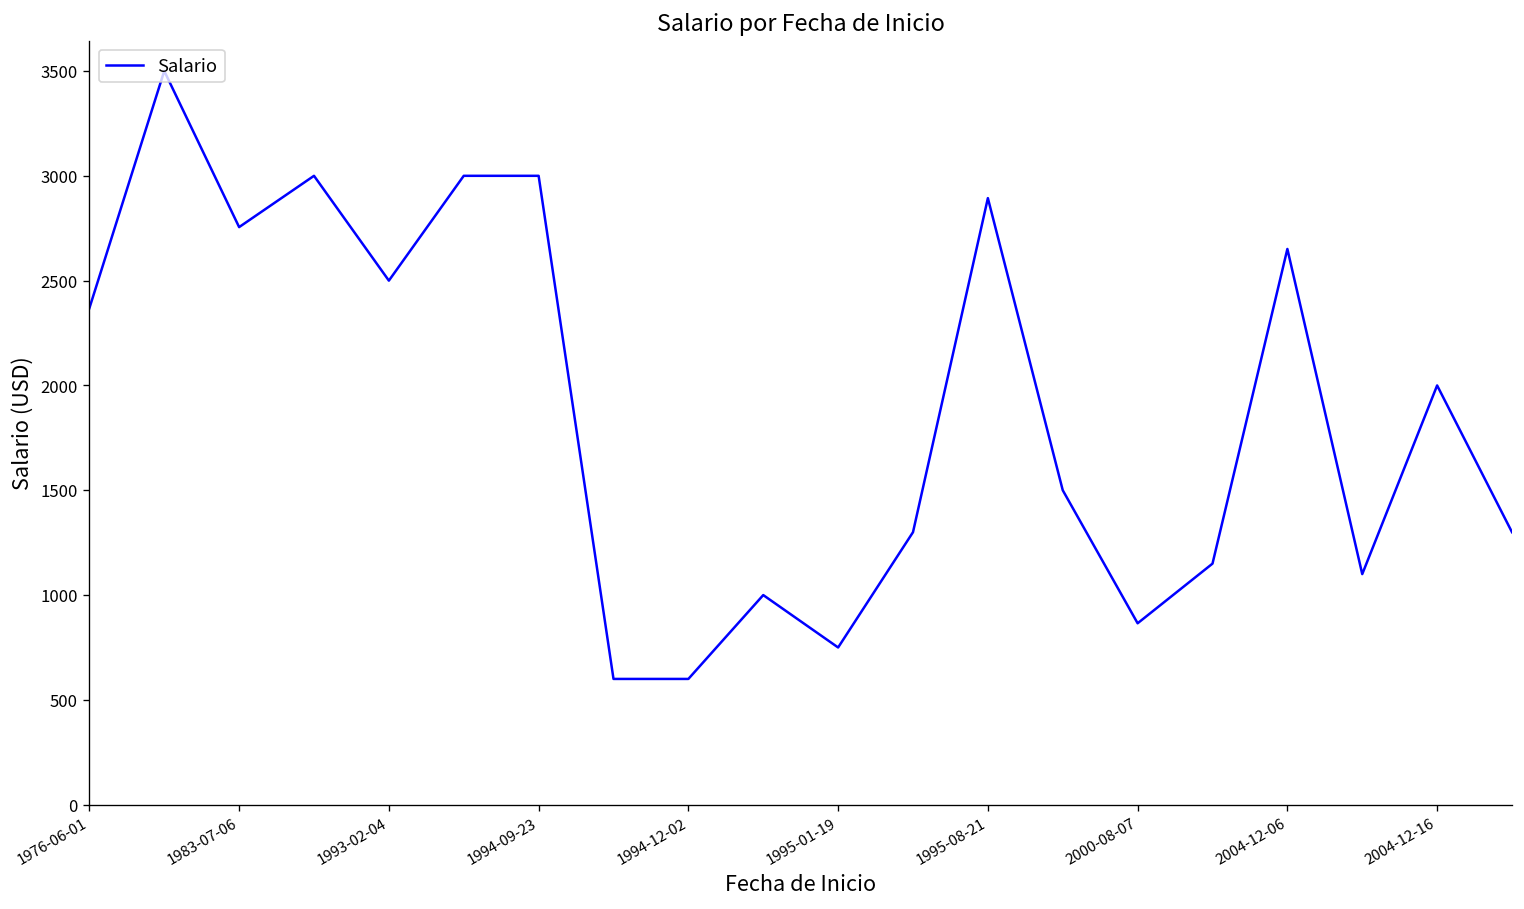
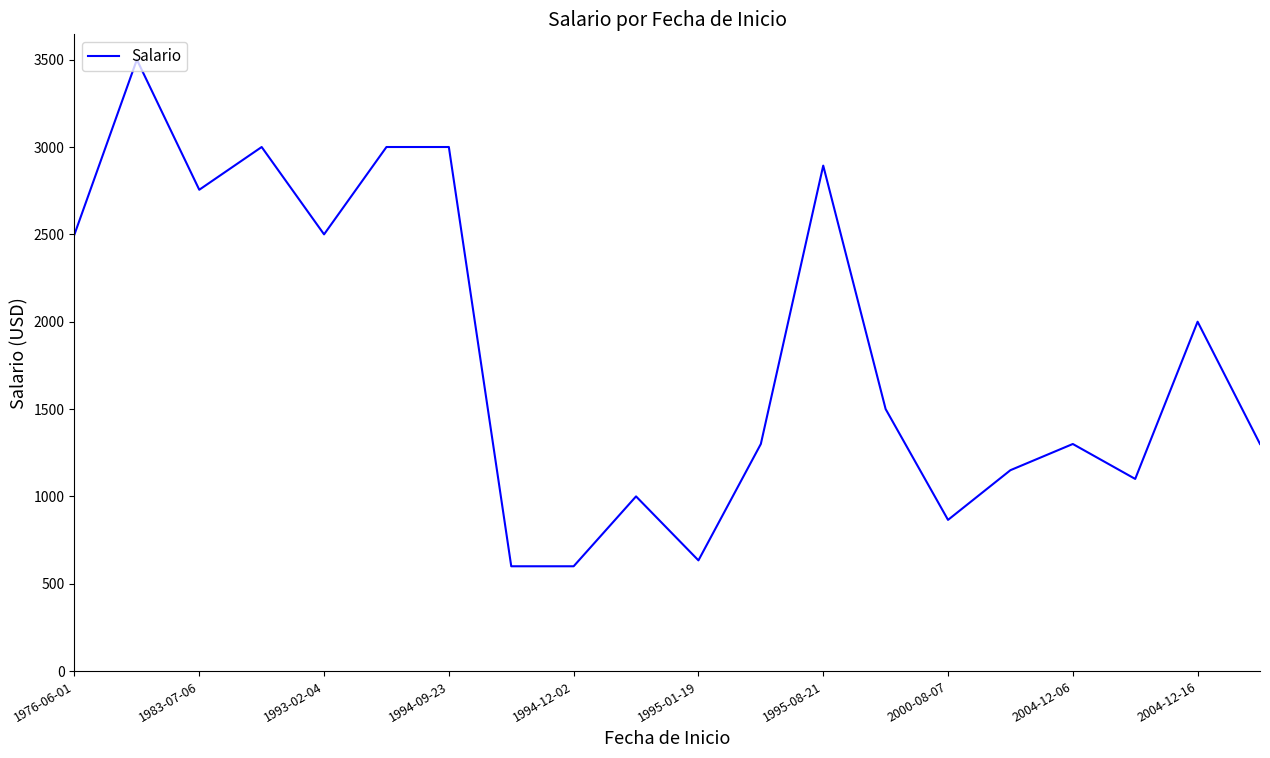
  {
-   "1976-06-01": 2370,
+   "1976-06-01": 2500,
    "1983-07-06": 2760,
    "1993-02-04": 2500,
    "1994-09-23": 3000,
    "1994-12-02": 600,
-   "1995-01-19": 750,
+   "1995-01-19": 630,
    "1995-08-21": 2890,
    "2000-08-07": 870,
-   "2004-12-06": 2650
+   "2004-12-06": 1300
  }
